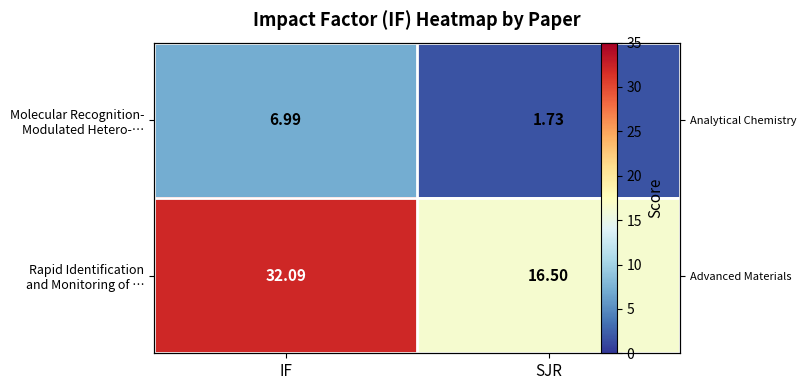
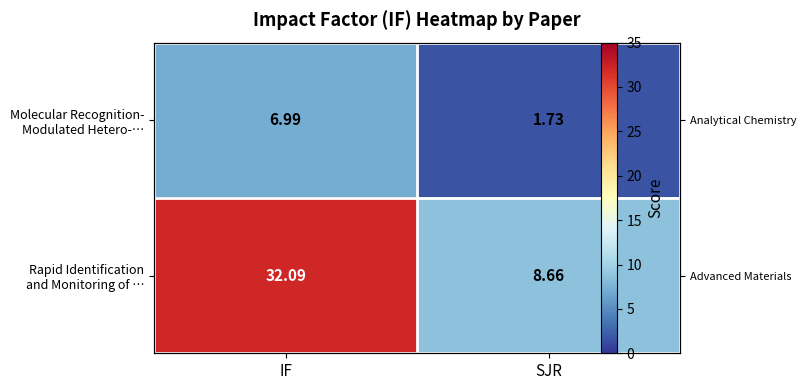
  {
    "Molecular Recognition- Modulated Hetero-…": {
      "IF": 6.99,
      "SJR": 1.73
    },
    "Rapid Identification and Monitoring of …": {
      "IF": 32.09,
-     "SJR": 16.50
+     "SJR": 8.66
    }
  }
